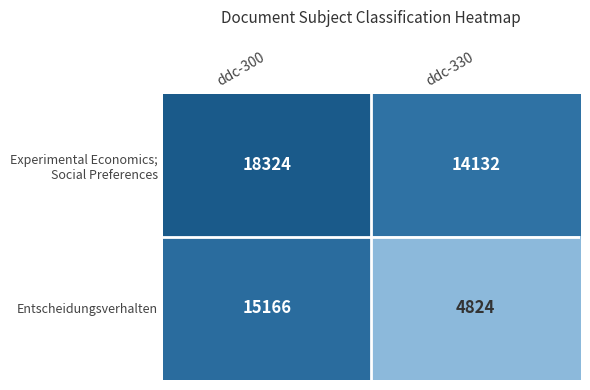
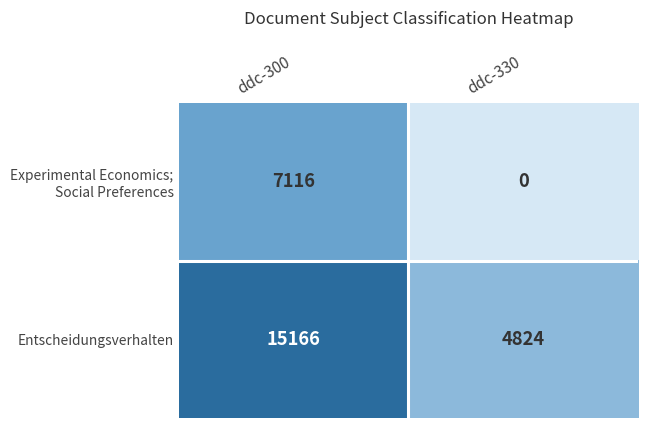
  {
    "Experimental Economics; Social Preferences": {
-     "ddc-300": 18324,
-     "ddc-330": 14132
+     "ddc-300": 7116,
+     "ddc-330": 0
    },
    "Entscheidungsverhalten": {
      "ddc-300": 15166,
      "ddc-330": 4824
    }
  }
